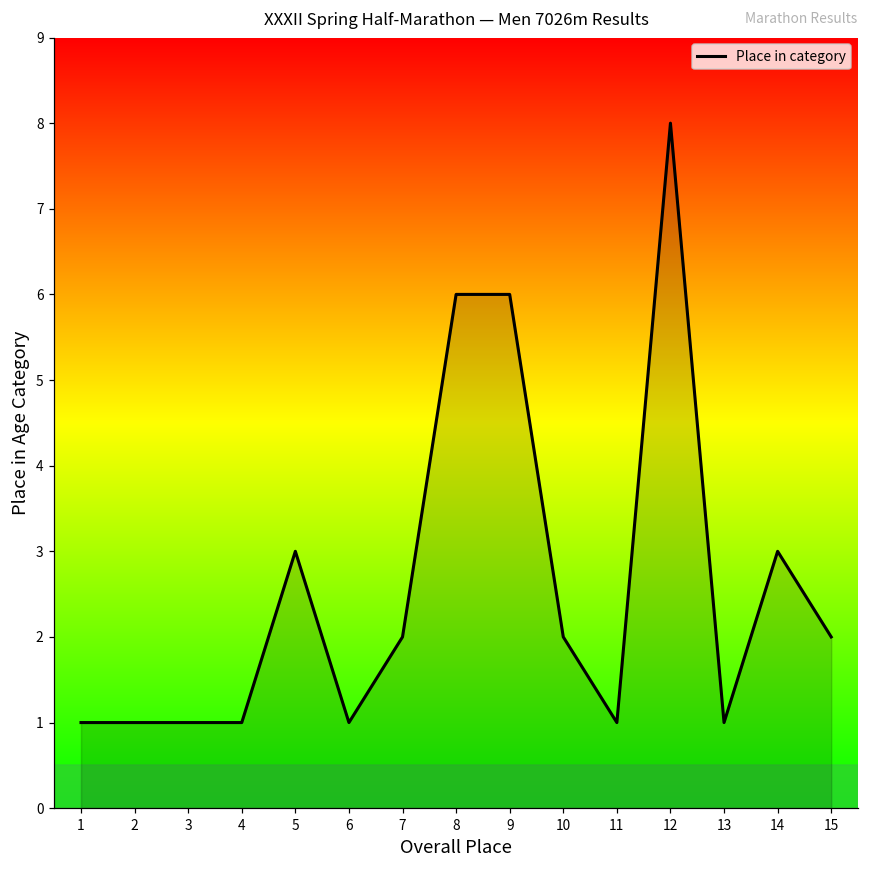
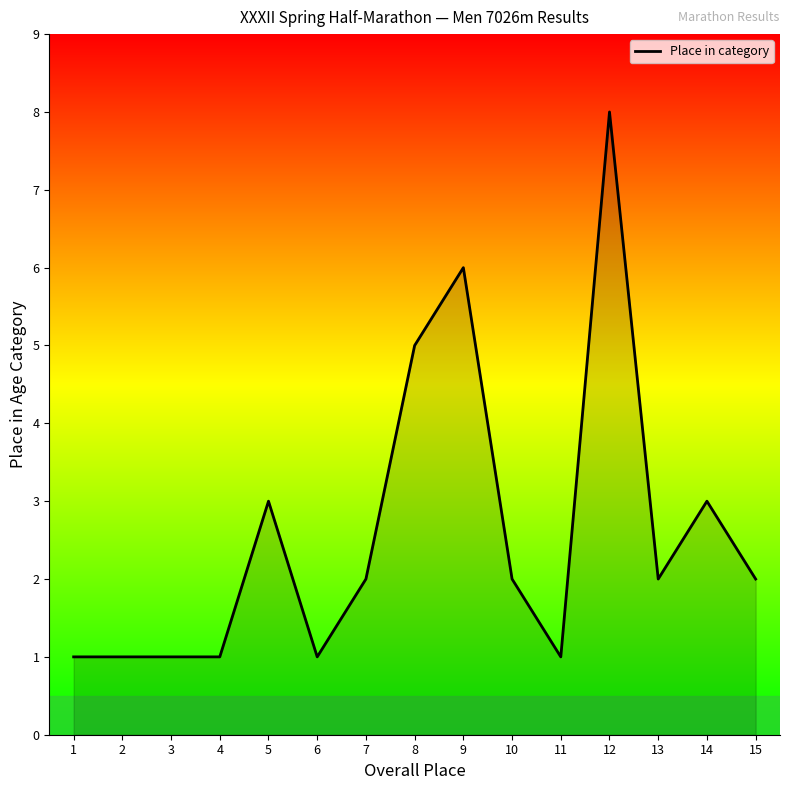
  {
    "1": 1,
    "2": 1,
    "3": 1,
    "4": 1,
    "5": 3,
    "6": 1,
    "7": 2,
-   "8": 6,
+   "8": 5,
    "9": 6,
    "10": 2,
    "11": 1,
    "12": 8,
-   "13": 1,
+   "13": 2,
    "14": 3,
    "15": 2
  }
